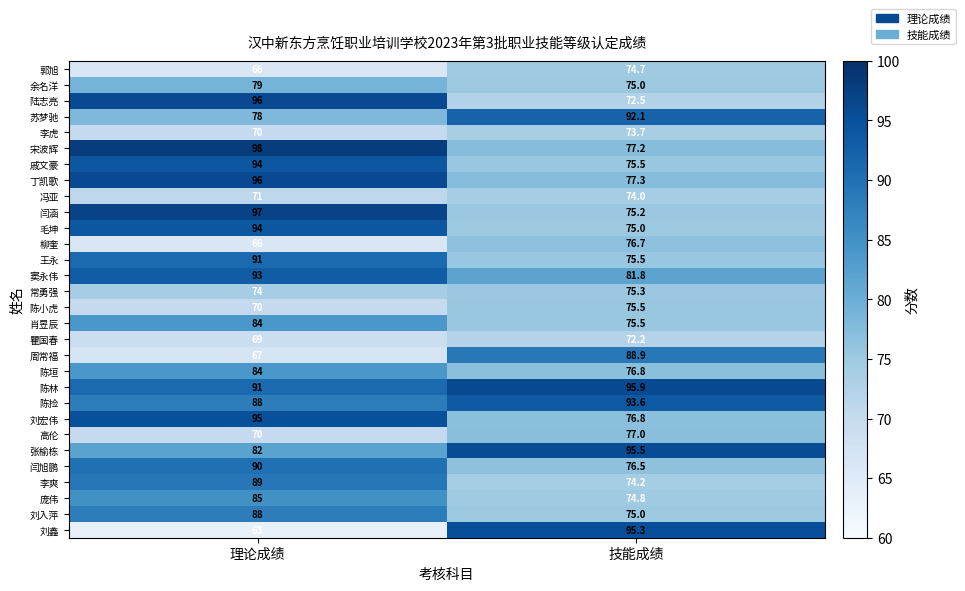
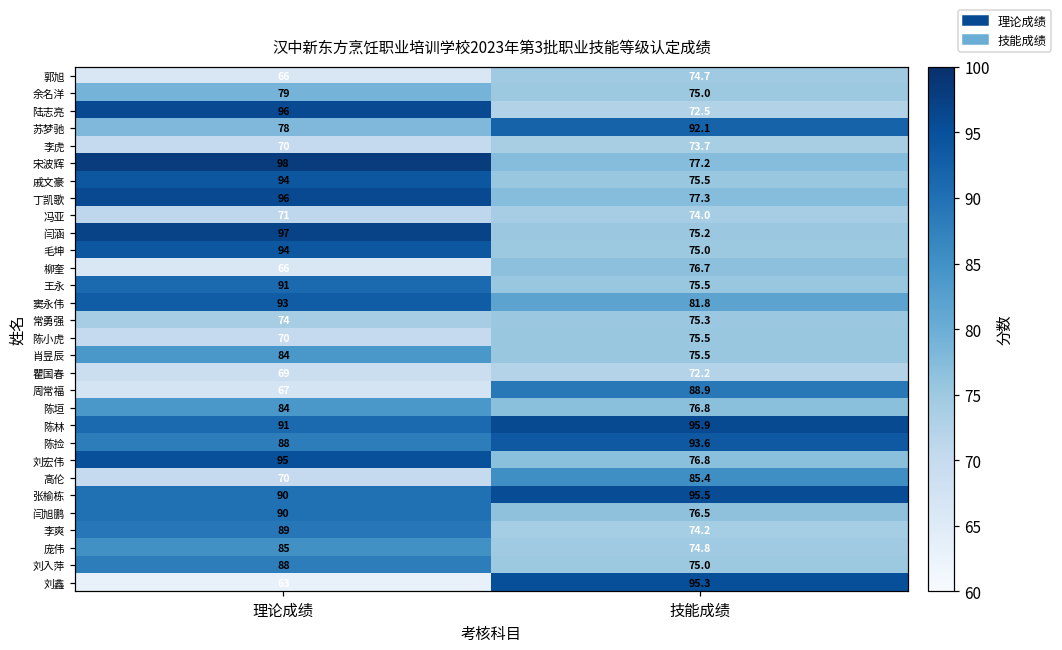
  {
    "郭旭": {
      "技能成绩": 74.7
    },
    "余名洋": {
      "理论成绩": 79,
      "技能成绩": 75.0
    },
    "陆志亮": {
      "理论成绩": 96,
      "技能成绩": 72.5
    },
    "苏梦驰": {
      "理论成绩": 78,
      "技能成绩": 92.1
    },
    "李虎": {
      "理论成绩": 70,
      "技能成绩": 73.7
    },
    "宋波辉": {
      "理论成绩": 98,
      "技能成绩": 77.2
    },
    "戚文豪": {
      "理论成绩": 94,
      "技能成绩": 75.5
    },
    "丁凯歌": {
      "理论成绩": 96,
      "技能成绩": 77.3
    },
    "冯亚": {
      "理论成绩": 71,
      "技能成绩": 74.0
    },
    "闫涵": {
      "理论成绩": 97,
      "技能成绩": 75.2
    },
    "毛坤": {
      "理论成绩": 94,
      "技能成绩": 75.0
    },
    "柳奎": {
      "技能成绩": 76.7
    },
    "王永": {
      "理论成绩": 91,
      "技能成绩": 75.5
    },
    "窦永伟": {
      "理论成绩": 93,
      "技能成绩": 81.8
    },
    "常勇强": {
      "理论成绩": 74,
      "技能成绩": 75.3
    },
    "陈小虎": {
      "理论成绩": 70,
      "技能成绩": 75.5
    },
    "肖昱辰": {
      "理论成绩": 84,
      "技能成绩": 75.5
    },
    "瞿国春": {
      "理论成绩": 69,
      "技能成绩": 72.2
    },
    "周常福": {
      "技能成绩": 88.9
    },
    "陈垣": {
      "理论成绩": 84,
      "技能成绩": 76.8
    },
    "陈林": {
      "理论成绩": 91,
      "技能成绩": 95.9
    },
    "陈捡": {
      "理论成绩": 88,
      "技能成绩": 93.6
    },
    "刘宏伟": {
      "理论成绩": 95,
      "技能成绩": 76.8
    },
    "高伦": {
      "理论成绩": 70,
-     "技能成绩": 77.0
+     "技能成绩": 85.4
    },
    "张榆栋": {
-     "理论成绩": 82,
+     "理论成绩": 90,
      "技能成绩": 95.5
    },
    "闫旭鹏": {
      "理论成绩": 90,
      "技能成绩": 76.5
    },
    "李爽": {
      "理论成绩": 89,
      "技能成绩": 74.2
    },
    "庞伟": {
      "理论成绩": 85,
      "技能成绩": 74.8
    },
    "刘入萍": {
      "理论成绩": 88,
      "技能成绩": 75.0
    },
    "刘鑫": {
      "技能成绩": 95.3
    }
  }
